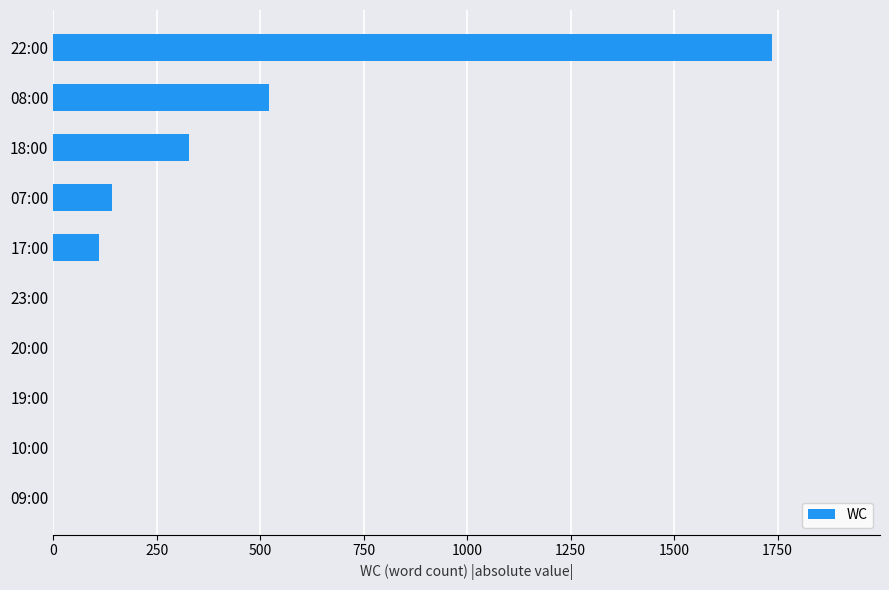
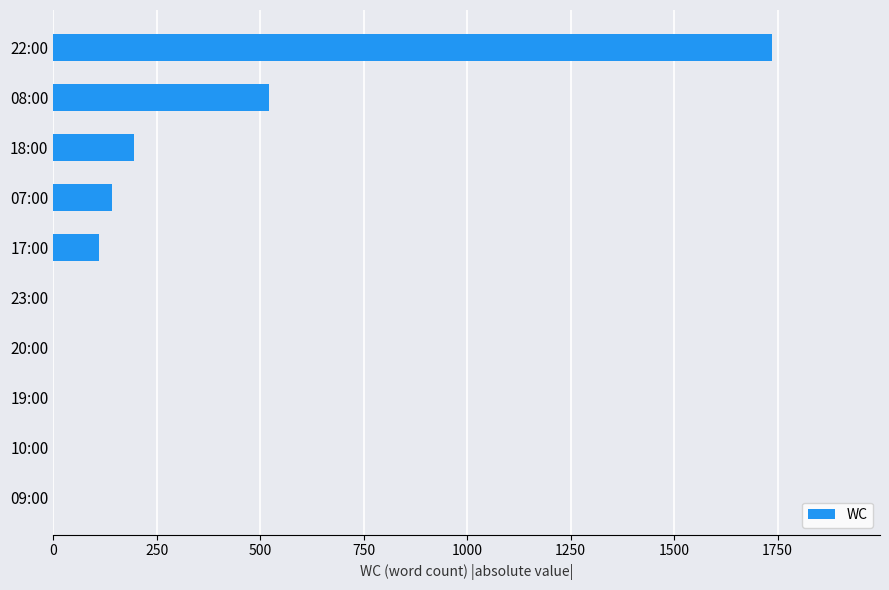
  {
    "22:00": 1740,
    "08:00": 520,
-   "18:00": 330,
+   "18:00": 200,
    "07:00": 140,
    "17:00": 110,
    "23:00": 0,
    "20:00": 0,
    "19:00": 0,
    "10:00": 0,
    "09:00": 0
  }
